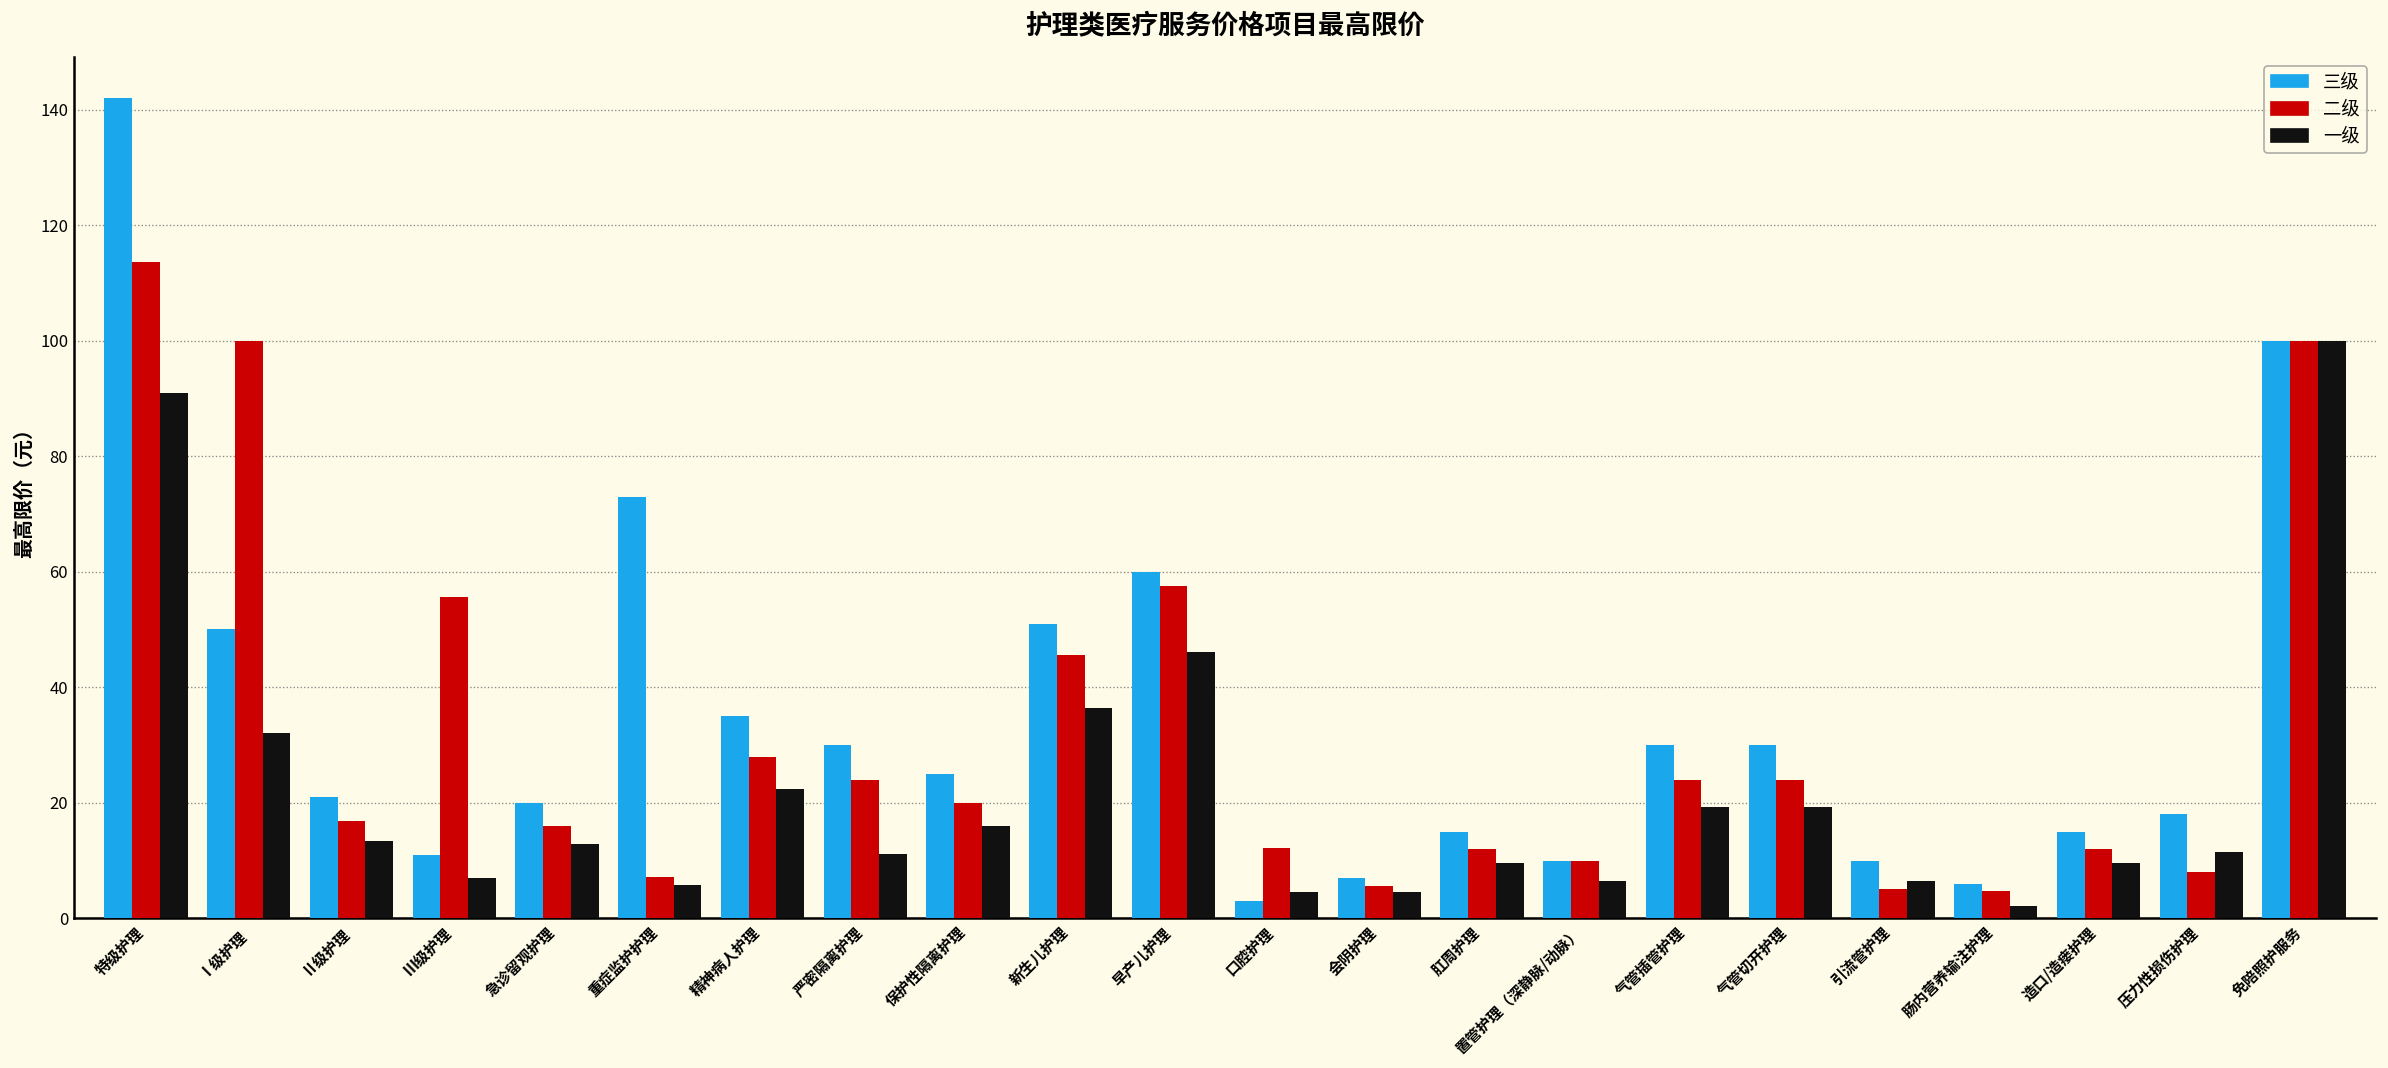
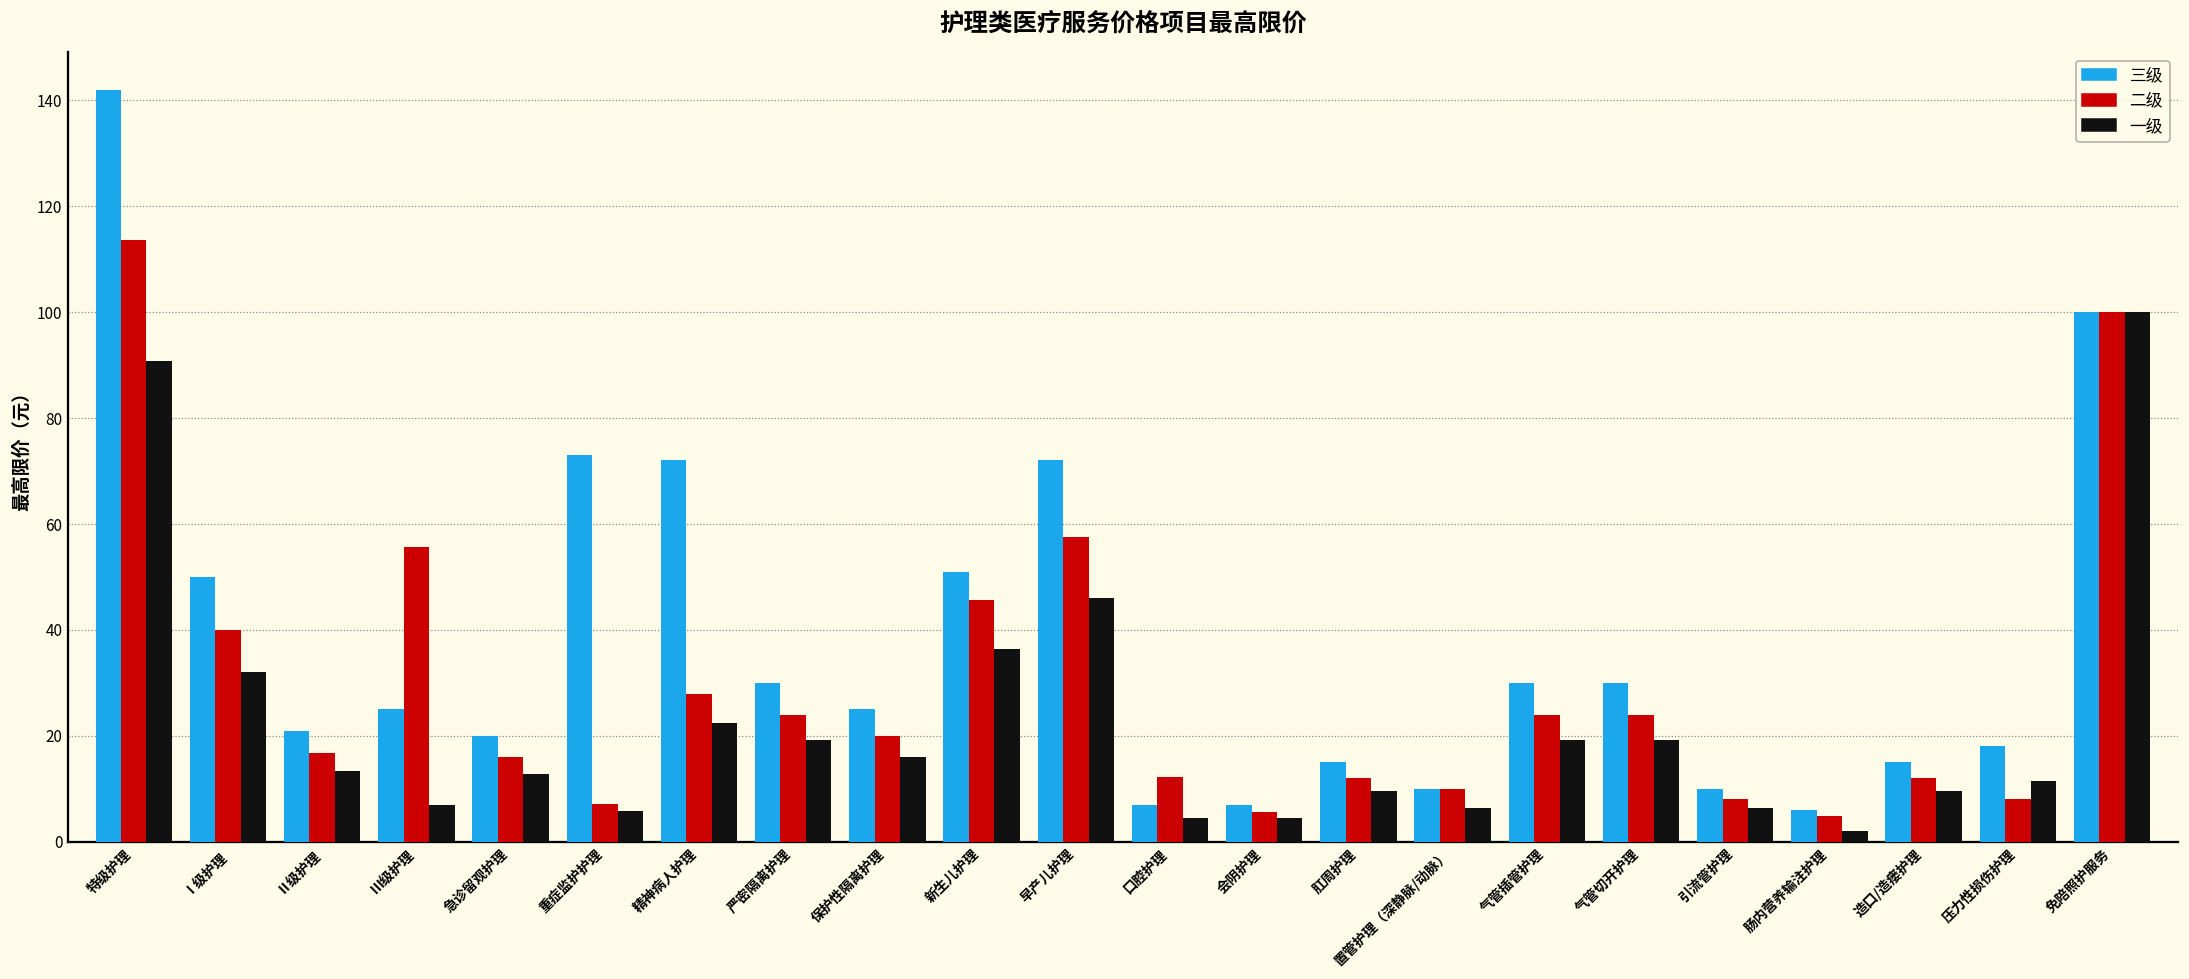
  {
    "三级": {
      "特级护理": 142,
      "Ⅰ级护理": 50,
      "Ⅱ级护理": 21,
-     "Ⅲ级护理": 11,
+     "Ⅲ级护理": 25,
      "急诊留观护理": 20,
      "重症监护护理": 73,
-     "精神病人护理": 35,
+     "精神病人护理": 72,
      "严密隔离护理": 30,
      "保护性隔离护理": 25,
      "新生儿护理": 51,
-     "早产儿护理": 60,
-     "口腔护理": 3,
+     "早产儿护理": 72,
+     "口腔护理": 7,
      "会阴护理": 7,
      "肛周护理": 15,
      "置管护理（深静脉/动脉）": 10,
      "气管插管护理": 30,
      "气管切开护理": 30,
      "引流管护理": 10,
      "肠内营养输注护理": 6,
      "造口/造瘘护理": 15,
      "压力性损伤护理": 18,
      "免陪照护服务": 100
    },
    "二级": {
      "特级护理": 114,
-     "Ⅰ级护理": 100,
+     "Ⅰ级护理": 40,
      "Ⅱ级护理": 17,
      "Ⅲ级护理": 56,
      "急诊留观护理": 16,
      "重症监护护理": 7,
      "精神病人护理": 28,
      "严密隔离护理": 24,
      "保护性隔离护理": 20,
      "新生儿护理": 46,
      "早产儿护理": 58,
      "口腔护理": 12,
      "会阴护理": 6,
      "肛周护理": 12,
      "置管护理（深静脉/动脉）": 10,
      "气管插管护理": 24,
      "气管切开护理": 24,
-     "引流管护理": 5,
+     "引流管护理": 8,
      "肠内营养输注护理": 5,
      "造口/造瘘护理": 12,
      "压力性损伤护理": 8,
      "免陪照护服务": 100
    },
    "一级": {
      "特级护理": 91,
      "Ⅰ级护理": 32,
      "Ⅱ级护理": 13,
      "Ⅲ级护理": 7,
      "急诊留观护理": 13,
      "重症监护护理": 6,
      "精神病人护理": 22,
-     "严密隔离护理": 11,
+     "严密隔离护理": 19,
      "保护性隔离护理": 16,
      "新生儿护理": 36,
      "早产儿护理": 46,
      "口腔护理": 4,
      "会阴护理": 4,
      "肛周护理": 10,
      "置管护理（深静脉/动脉）": 6,
      "气管插管护理": 19,
      "气管切开护理": 19,
      "引流管护理": 6,
      "肠内营养输注护理": 2,
      "造口/造瘘护理": 10,
      "压力性损伤护理": 12,
      "免陪照护服务": 100
    }
  }
